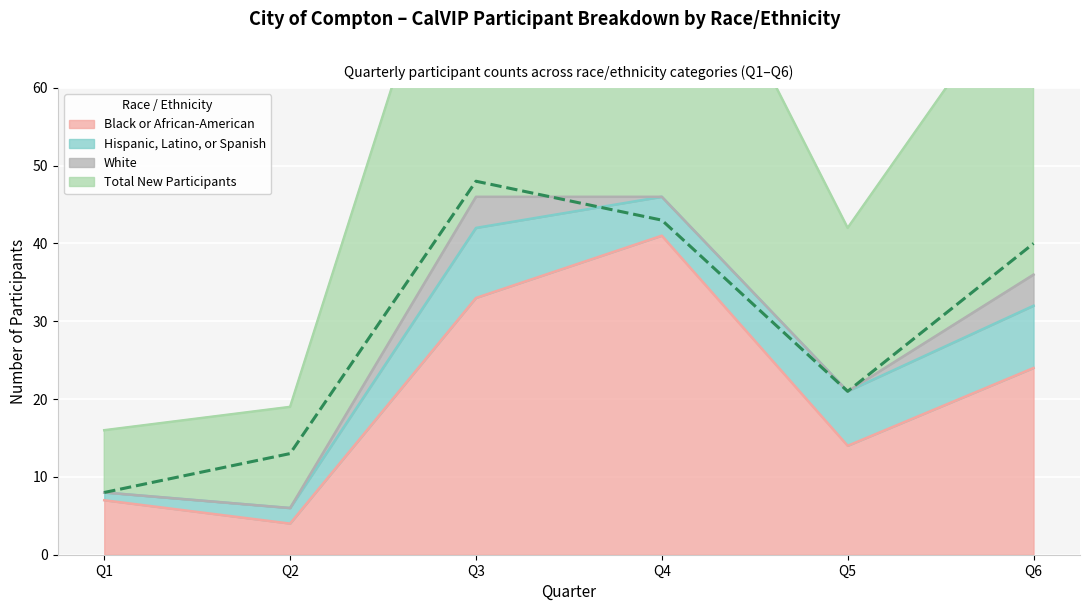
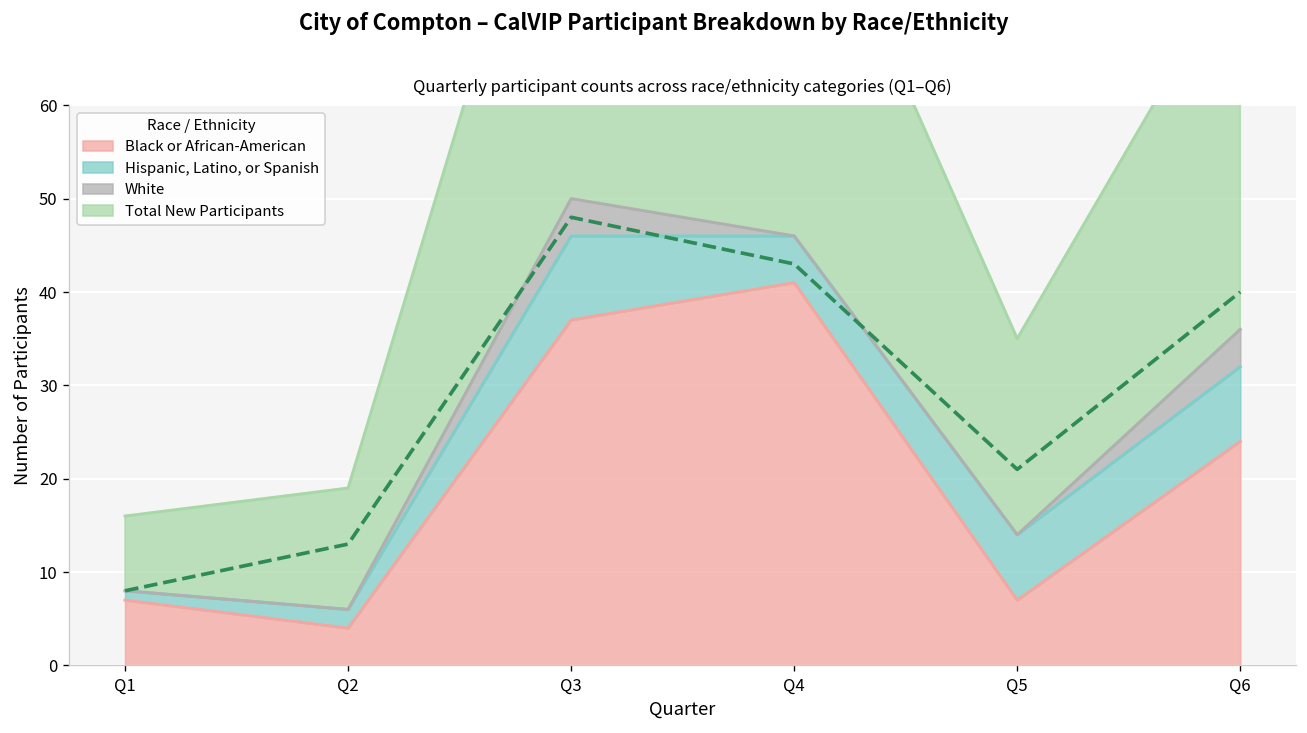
  {
    "Black or African-American": {
      "Q1": 7,
      "Q2": 4,
-     "Q3": 33,
+     "Q3": 37,
      "Q4": 41,
-     "Q5": 14,
+     "Q5": 7,
      "Q6": 24
    }
  }
